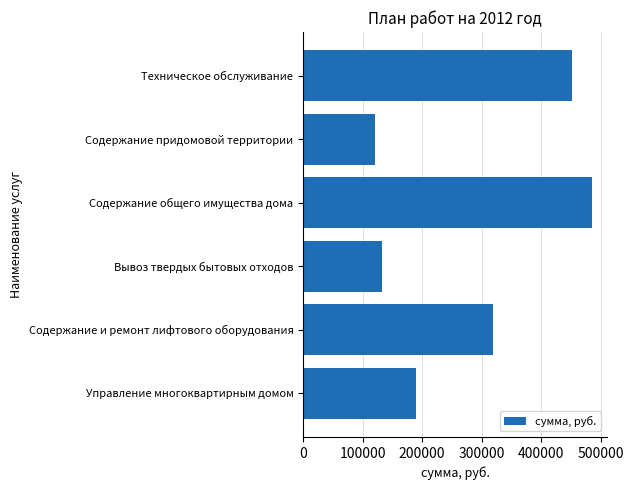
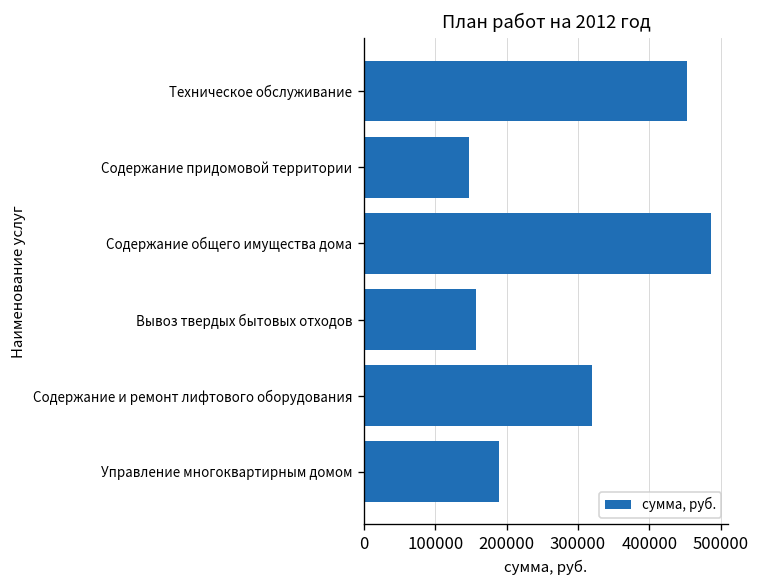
  {
    "Техническое обслуживание": 450000,
-   "Содержание придомовой территории": 120000,
+   "Содержание придомовой территории": 150000,
    "Содержание общего имущества дома": 490000,
-   "Вывоз твердых бытовых отходов": 130000,
+   "Вывоз твердых бытовых отходов": 160000,
    "Содержание и ремонт лифтового оборудования": 320000,
    "Управление многоквартирным домом": 190000
  }
